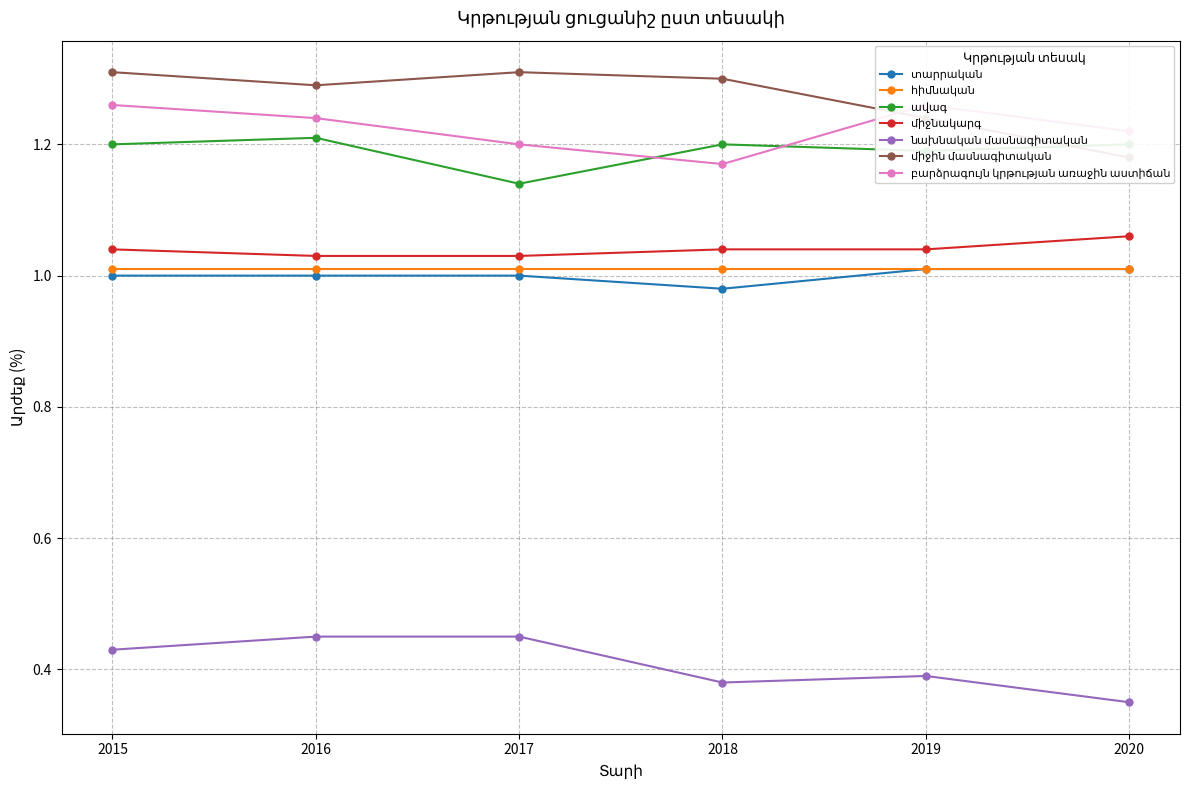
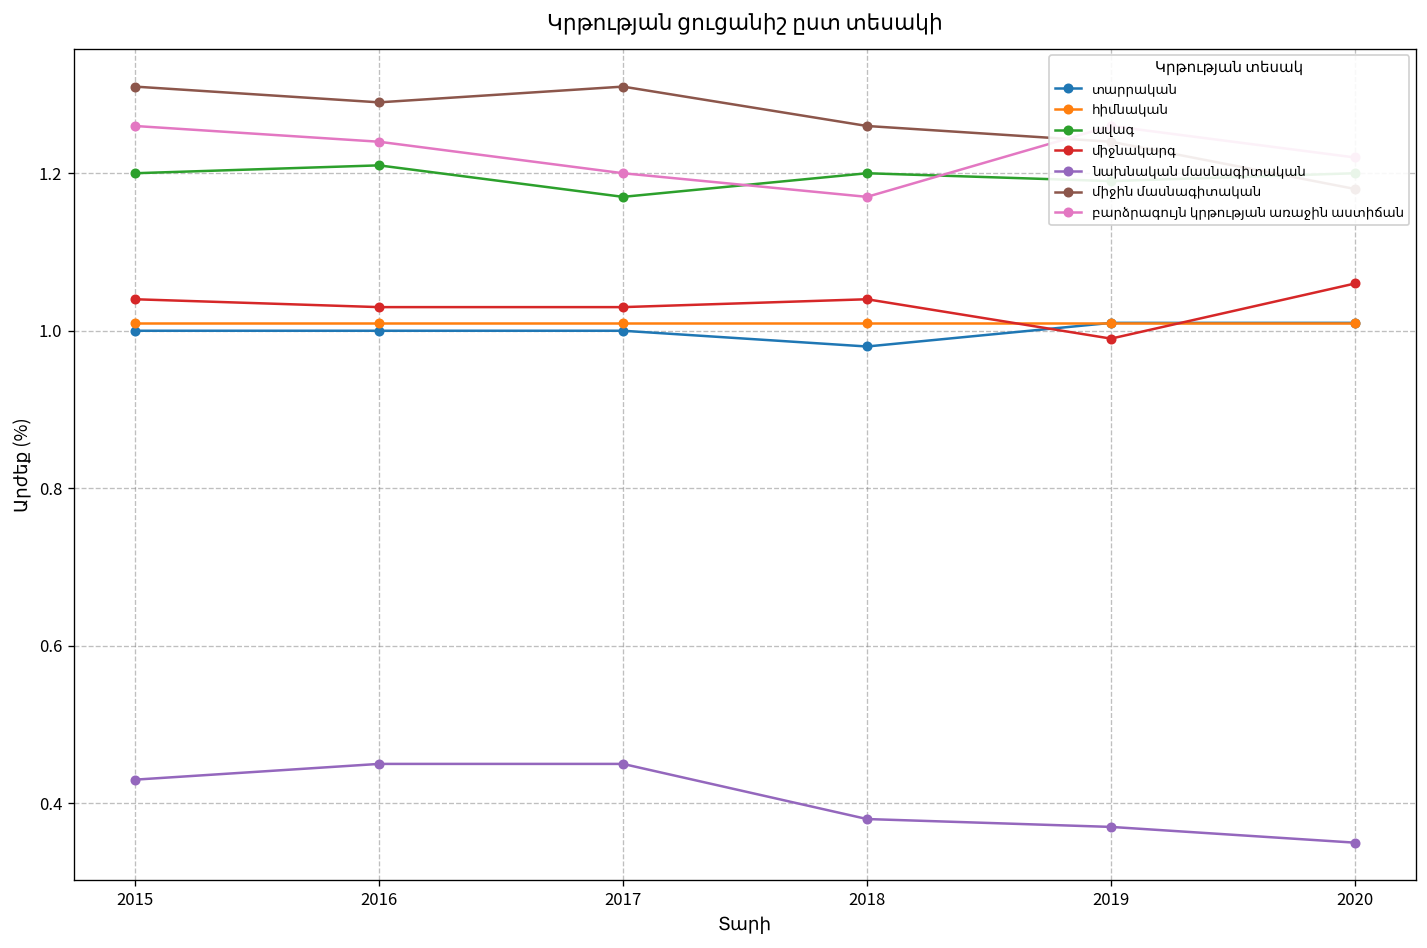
  {
    "տարրական": {
      "2015": 1.00,
      "2016": 1.00,
      "2017": 1.00,
      "2018": 0.98
    },
    "հիմնական": {
      "2015": 1.01,
      "2016": 1.01,
      "2017": 1.01,
      "2018": 1.01
    },
    "ավագ": {
      "2015": 1.20,
      "2016": 1.21,
-     "2017": 1.14,
+     "2017": 1.17,
      "2018": 1.20
    },
    "միջնակարգ": {
      "2015": 1.04,
      "2016": 1.03,
      "2017": 1.03,
      "2018": 1.04,
-     "2019": 1.04,
+     "2019": 0.99,
      "2020": 1.06
    },
    "նախնական մասնագիտական": {
      "2015": 0.43,
      "2016": 0.45,
      "2017": 0.45,
      "2018": 0.38,
-     "2019": 0.39,
+     "2019": 0.37,
      "2020": 0.35
    },
    "միջին մասնագիտական": {
      "2015": 1.31,
      "2016": 1.29,
      "2017": 1.31,
-     "2018": 1.30
+     "2018": 1.26
    },
    "բարձրագույն կրթության առաջին աստիճան": {
      "2015": 1.26,
      "2016": 1.24,
      "2017": 1.20,
      "2018": 1.17
    }
  }
